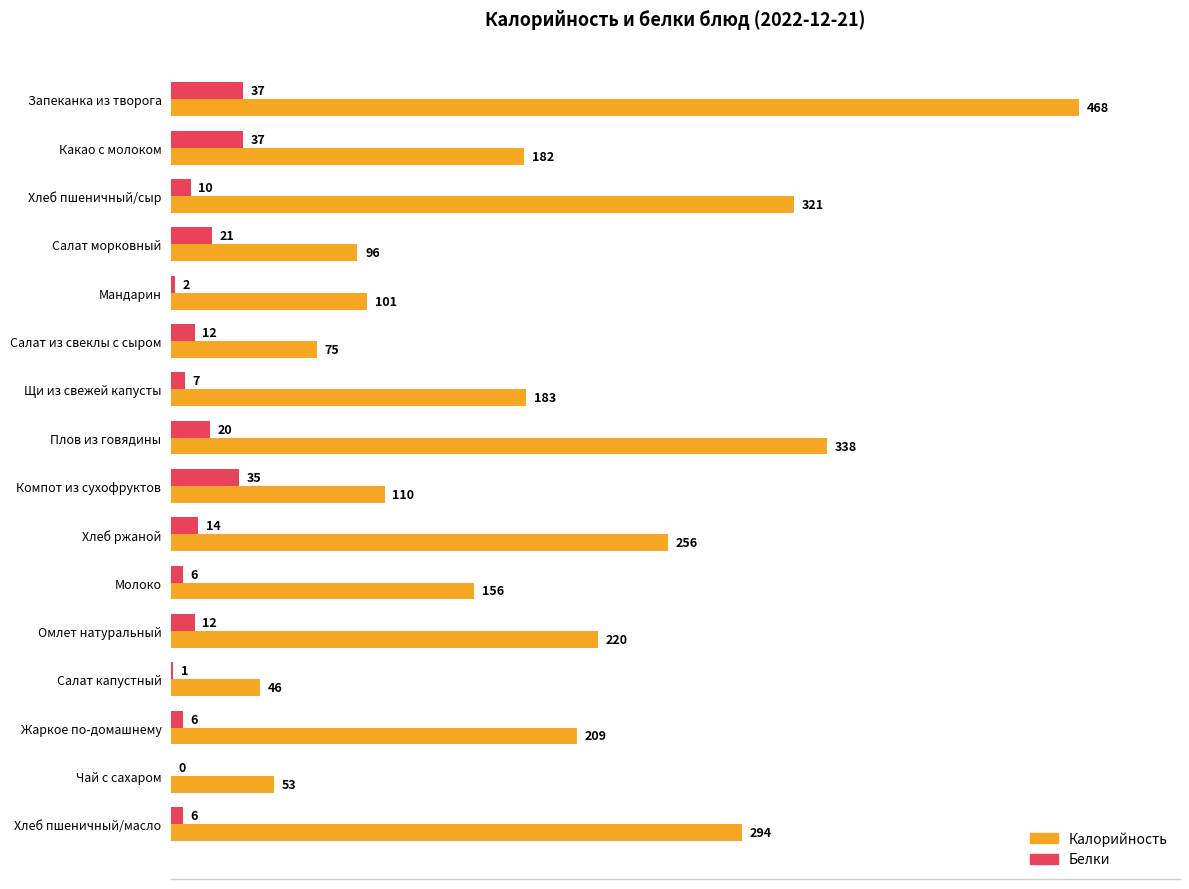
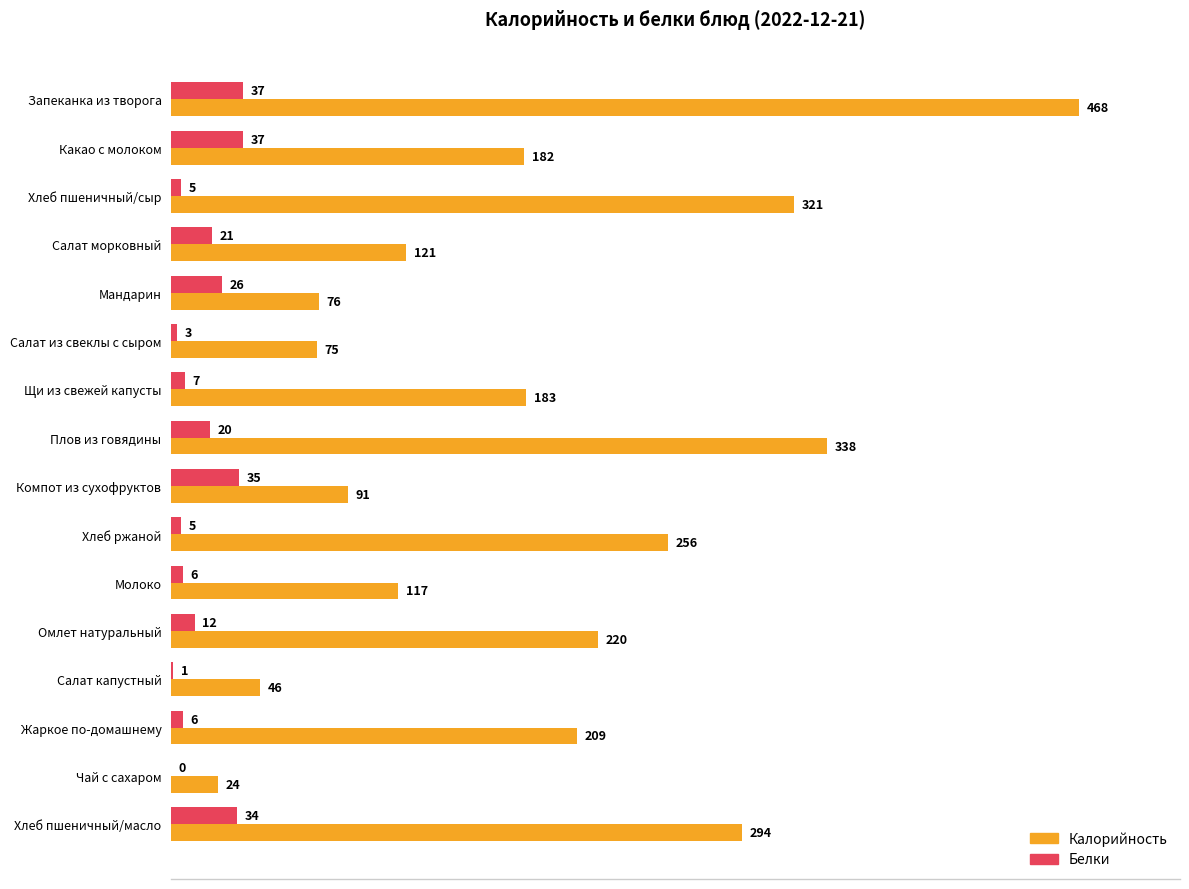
  {
    "Калорийность": {
      "Запеканка из творога": 468,
      "Какао с молоком": 182,
      "Хлеб пшеничный/сыр": 321,
-     "Салат морковный": 96,
-     "Мандарин": 101,
+     "Салат морковный": 121,
+     "Мандарин": 76,
      "Салат из свеклы с сыром": 75,
      "Щи из свежей капусты": 183,
      "Плов из говядины": 338,
-     "Компот из сухофруктов": 110,
+     "Компот из сухофруктов": 91,
      "Хлеб ржаной": 256,
-     "Молоко": 156,
+     "Молоко": 117,
      "Омлет натуральный": 220,
      "Салат капустный": 46,
      "Жаркое по-домашнему": 209,
-     "Чай с сахаром": 53,
+     "Чай с сахаром": 24,
      "Хлеб пшеничный/масло": 294
    },
    "Белки": {
      "Запеканка из творога": 37,
      "Какао с молоком": 37,
-     "Хлеб пшеничный/сыр": 10,
+     "Хлеб пшеничный/сыр": 5,
      "Салат морковный": 21,
-     "Мандарин": 2,
-     "Салат из свеклы с сыром": 12,
+     "Мандарин": 26,
+     "Салат из свеклы с сыром": 3,
      "Щи из свежей капусты": 7,
      "Плов из говядины": 20,
      "Компот из сухофруктов": 35,
-     "Хлеб ржаной": 14,
+     "Хлеб ржаной": 5,
      "Молоко": 6,
      "Омлет натуральный": 12,
      "Салат капустный": 1,
      "Жаркое по-домашнему": 6,
      "Чай с сахаром": 0,
-     "Хлеб пшеничный/масло": 6
+     "Хлеб пшеничный/масло": 34
    }
  }
